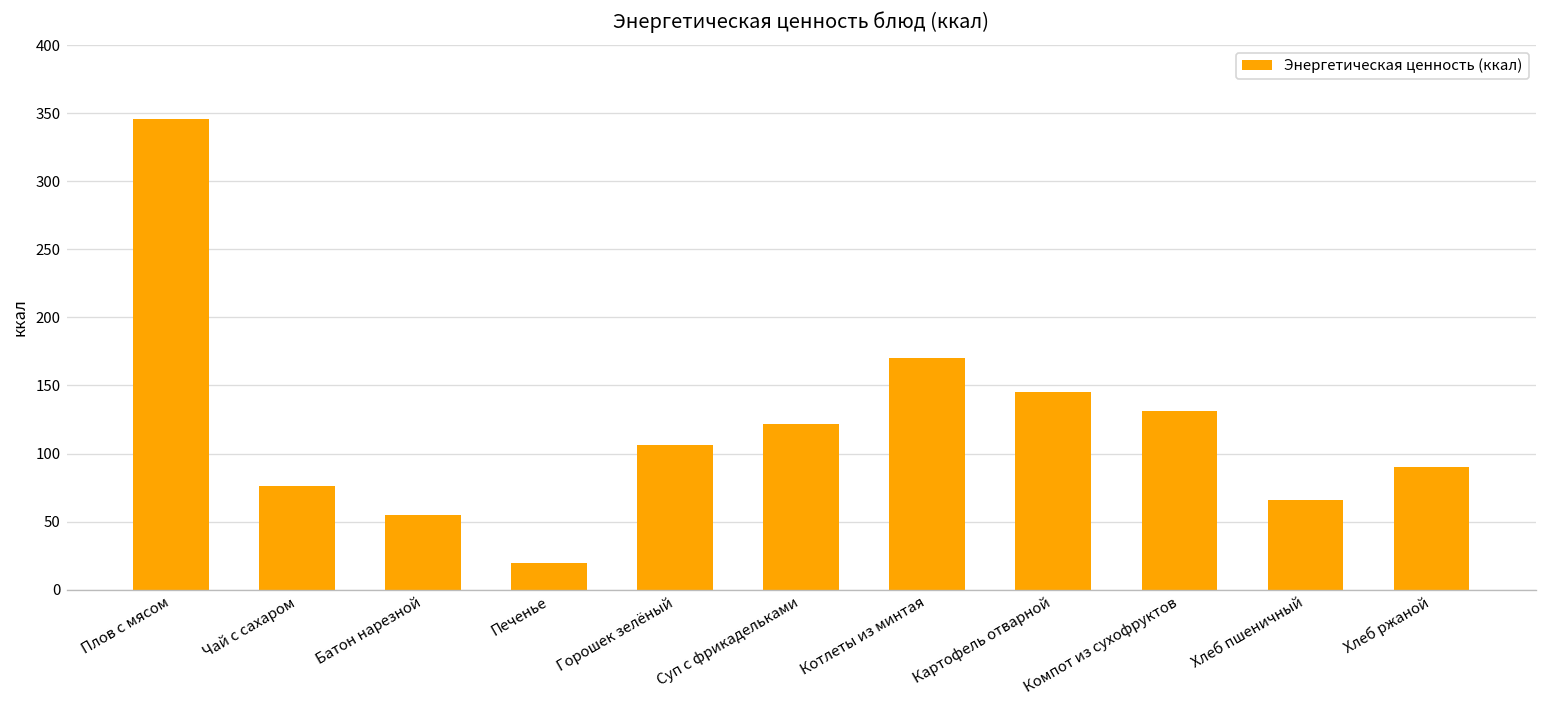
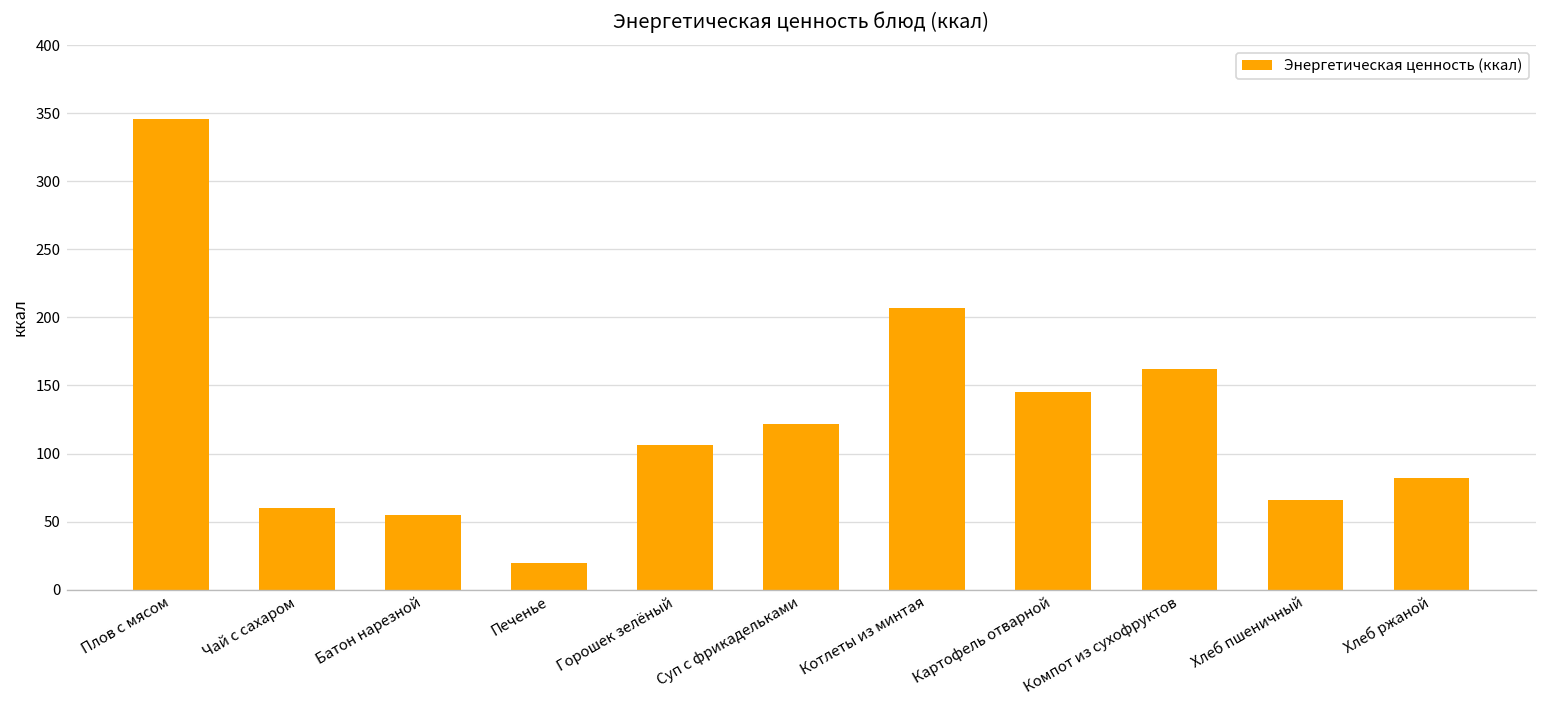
  {
    "Плов с мясом": 346,
-   "Чай с сахаром": 76,
+   "Чай с сахаром": 60,
    "Батон нарезной": 55,
    "Печенье": 20,
    "Горошек зелёный": 106,
    "Суп с фрикадельками": 122,
-   "Котлеты из минтая": 170,
+   "Котлеты из минтая": 207,
    "Картофель отварной": 145,
-   "Компот из сухофруктов": 131,
+   "Компот из сухофруктов": 162,
    "Хлеб пшеничный": 66,
-   "Хлеб ржаной": 90
+   "Хлеб ржаной": 82
  }
